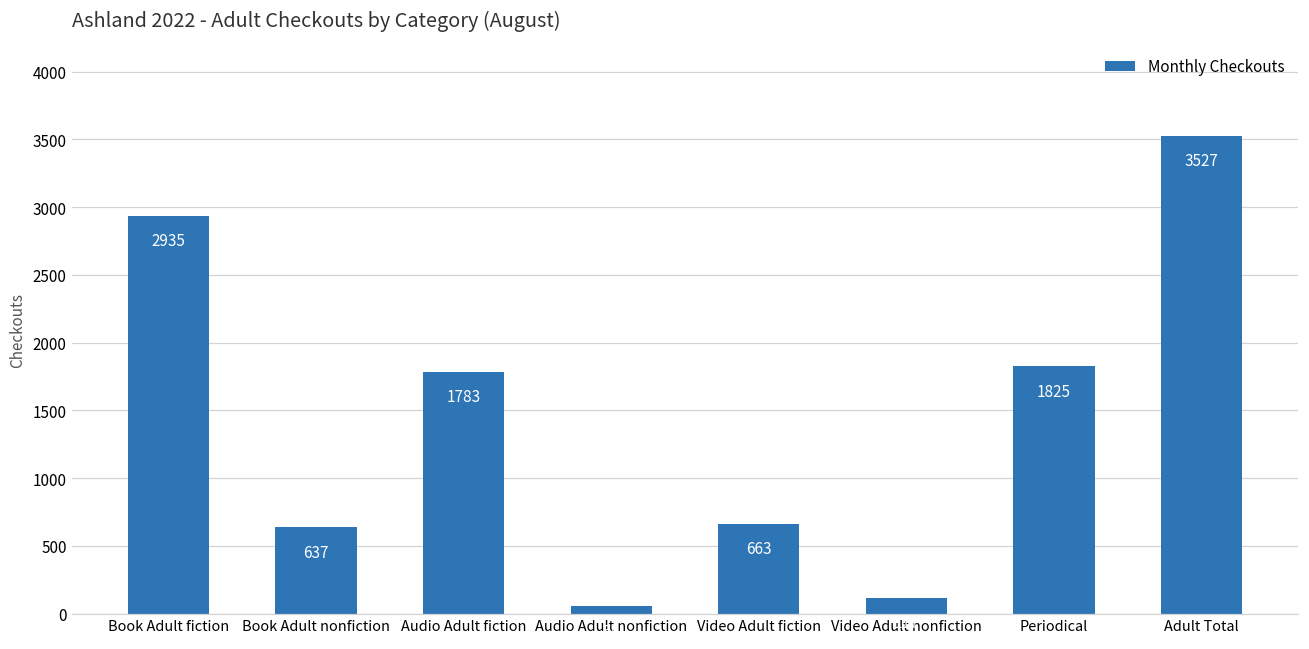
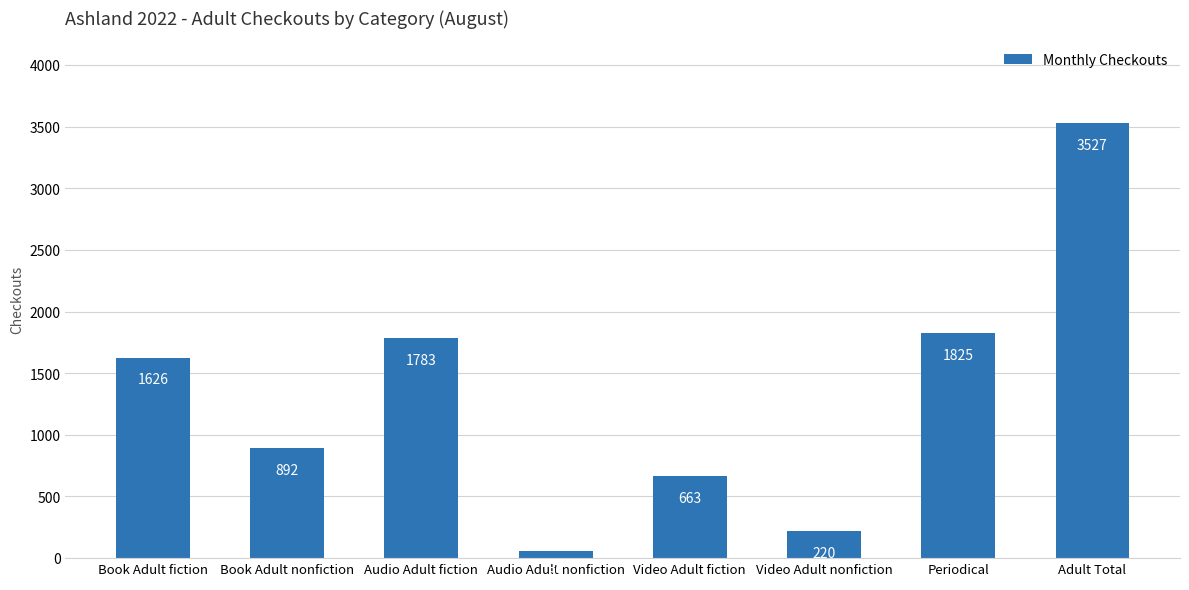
  {
-   "Book Adult fiction": 2935,
-   "Book Adult nonfiction": 637,
+   "Book Adult fiction": 1626,
+   "Book Adult nonfiction": 892,
    "Audio Adult fiction": 1783,
    "Video Adult fiction": 663,
-   "Video Adult nonfiction": 120,
+   "Video Adult nonfiction": 220,
    "Periodical": 1825,
    "Adult Total": 3527
  }
